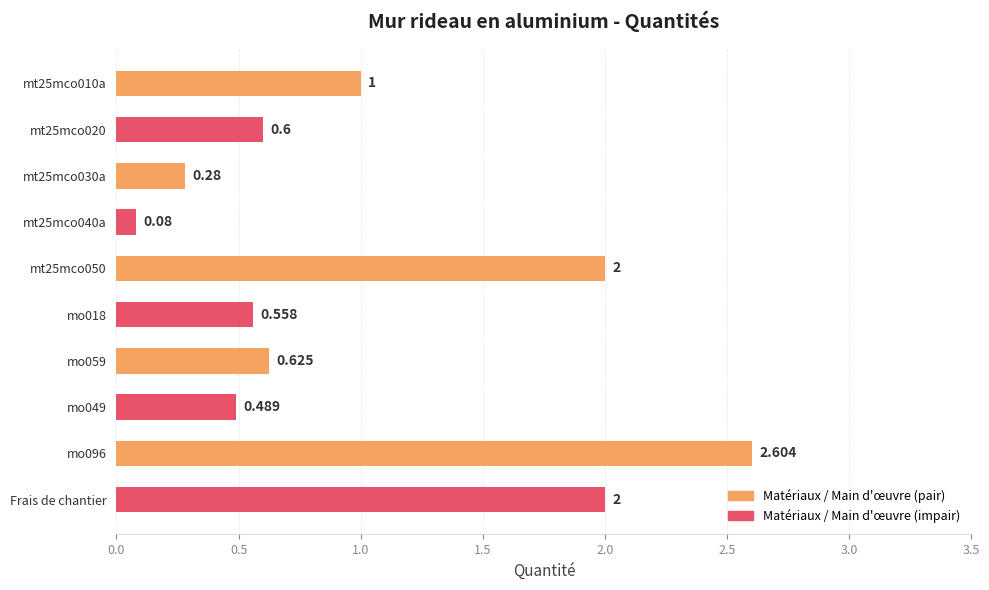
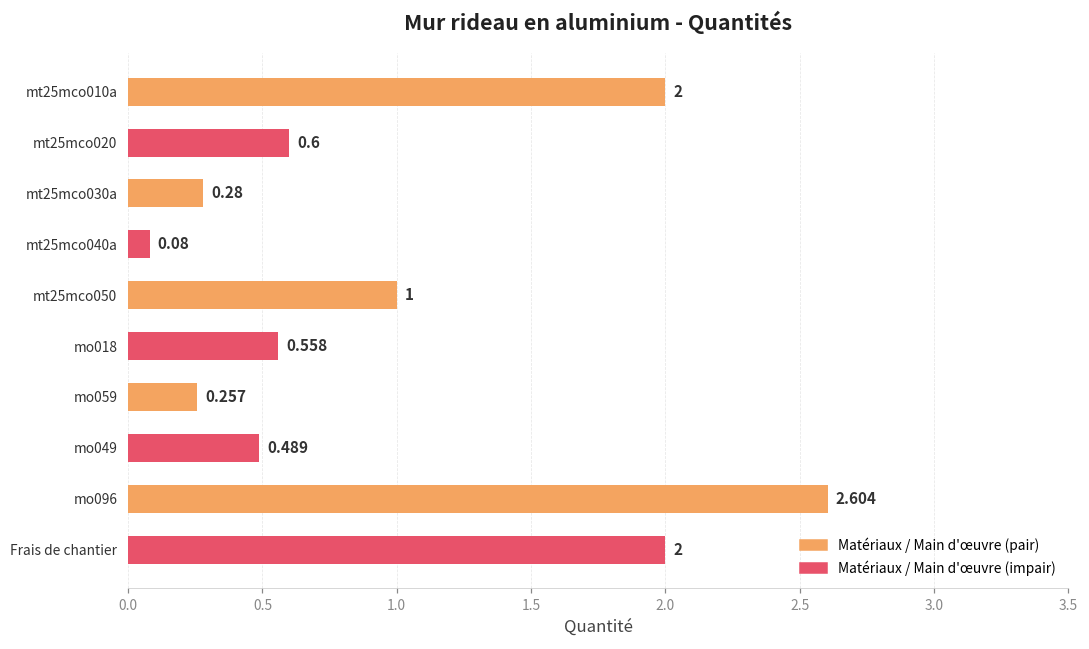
  {
-   "mt25mco010a": 1,
+   "mt25mco010a": 2,
    "mt25mco020": 0.6,
    "mt25mco030a": 0.28,
    "mt25mco040a": 0.08,
-   "mt25mco050": 2,
+   "mt25mco050": 1,
    "mo018": 0.558,
-   "mo059": 0.625,
+   "mo059": 0.257,
    "mo049": 0.489,
    "mo096": 2.604,
    "Frais de chantier": 2
  }
